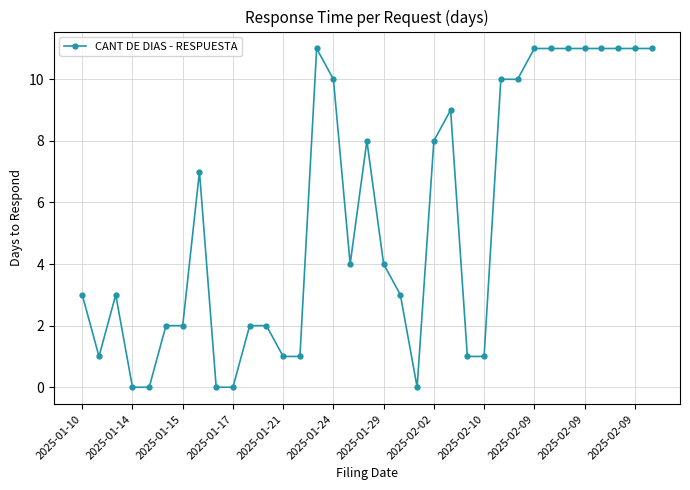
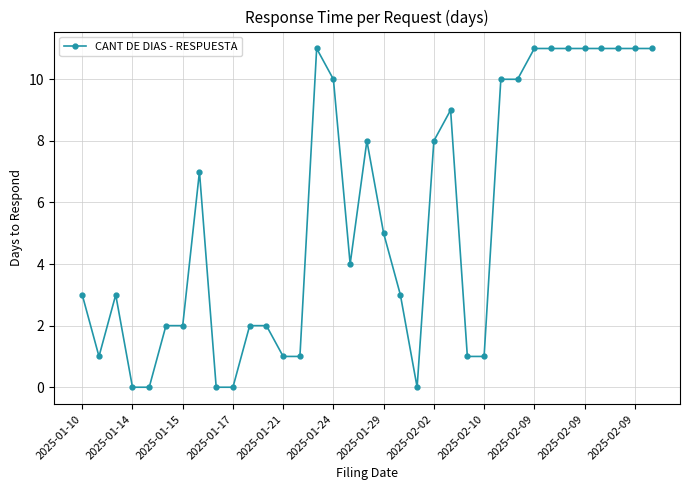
  {
    "2025-01-10": 3,
    "2025-01-17": 0,
-   "2025-01-29": 4,
+   "2025-01-29": 5,
    "2025-02-02": 8
  }
